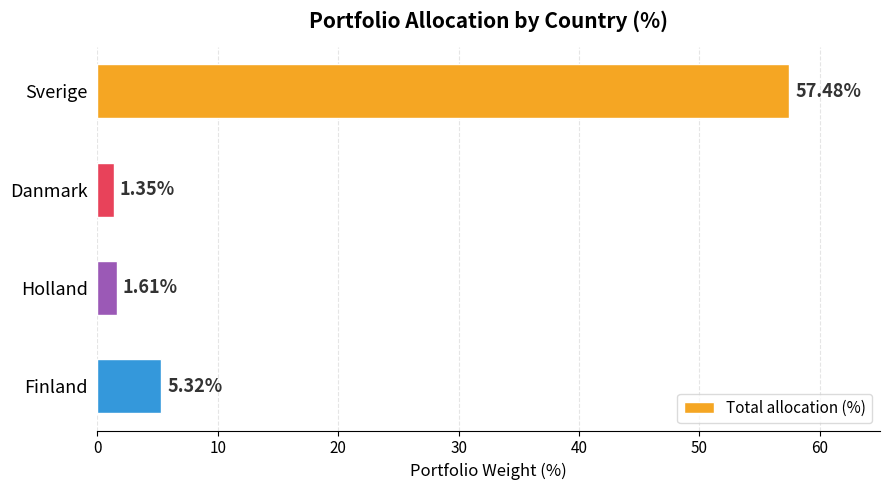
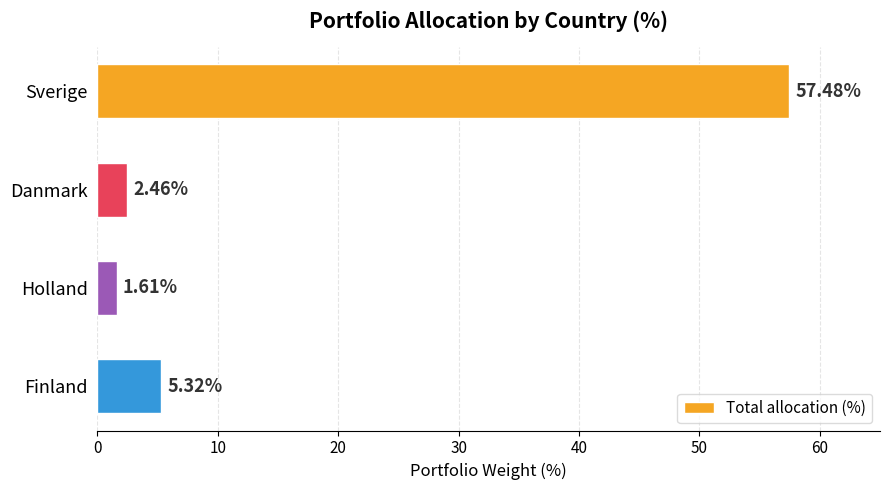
  {
    "Sverige": "57.48%",
-   "Danmark": "1.35%",
+   "Danmark": "2.46%",
    "Holland": "1.61%",
    "Finland": "5.32%"
  }
